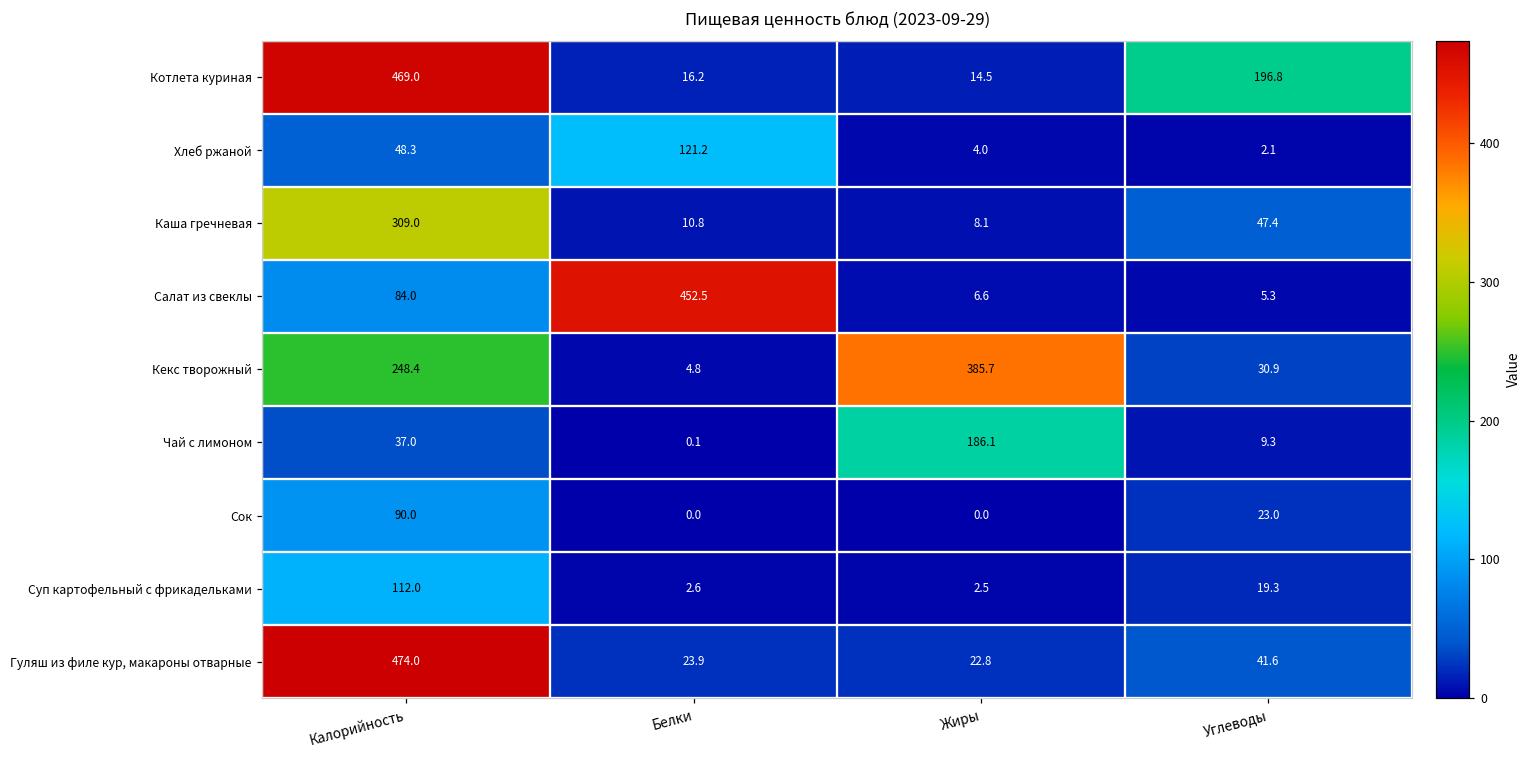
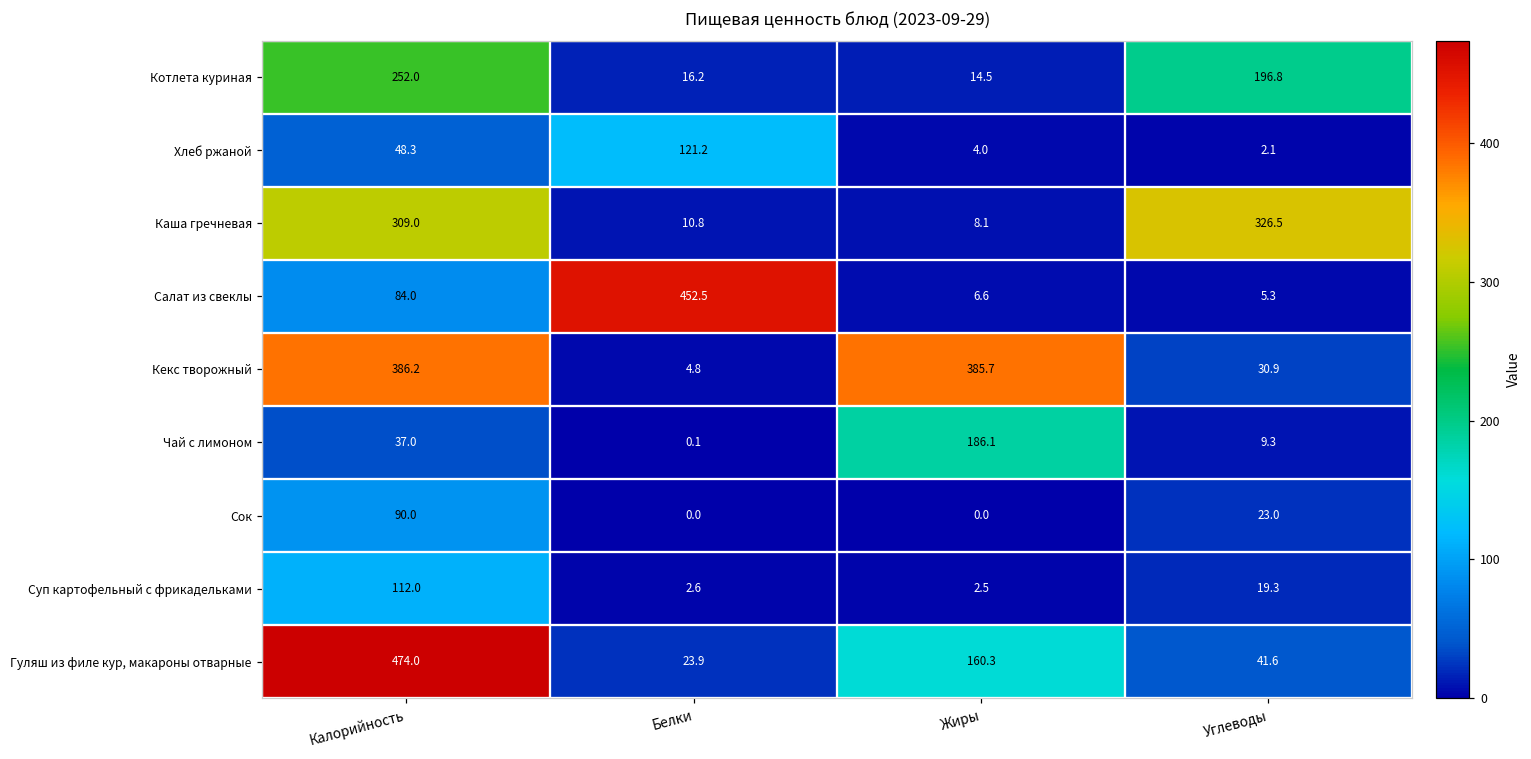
  {
    "Котлета куриная": {
-     "Калорийность": 469.0,
+     "Калорийность": 252.0,
      "Белки": 16.2,
      "Жиры": 14.5,
      "Углеводы": 196.8
    },
    "Хлеб ржаной": {
      "Калорийность": 48.3,
      "Белки": 121.2,
      "Жиры": 4.0,
      "Углеводы": 2.1
    },
    "Каша гречневая": {
      "Калорийность": 309.0,
      "Белки": 10.8,
      "Жиры": 8.1,
-     "Углеводы": 47.4
+     "Углеводы": 326.5
    },
    "Салат из свеклы": {
      "Калорийность": 84.0,
      "Белки": 452.5,
      "Жиры": 6.6,
      "Углеводы": 5.3
    },
    "Кекс творожный": {
-     "Калорийность": 248.4,
+     "Калорийность": 386.2,
      "Белки": 4.8,
      "Жиры": 385.7,
      "Углеводы": 30.9
    },
    "Чай с лимоном": {
      "Калорийность": 37.0,
      "Белки": 0.1,
      "Жиры": 186.1,
      "Углеводы": 9.3
    },
    "Сок": {
      "Калорийность": 90.0,
      "Белки": 0.0,
      "Жиры": 0.0,
      "Углеводы": 23.0
    },
    "Суп картофельный с фрикадельками": {
      "Калорийность": 112.0,
      "Белки": 2.6,
      "Жиры": 2.5,
      "Углеводы": 19.3
    },
    "Гуляш из филе кур, макароны отварные": {
      "Калорийность": 474.0,
      "Белки": 23.9,
-     "Жиры": 22.8,
+     "Жиры": 160.3,
      "Углеводы": 41.6
    }
  }
